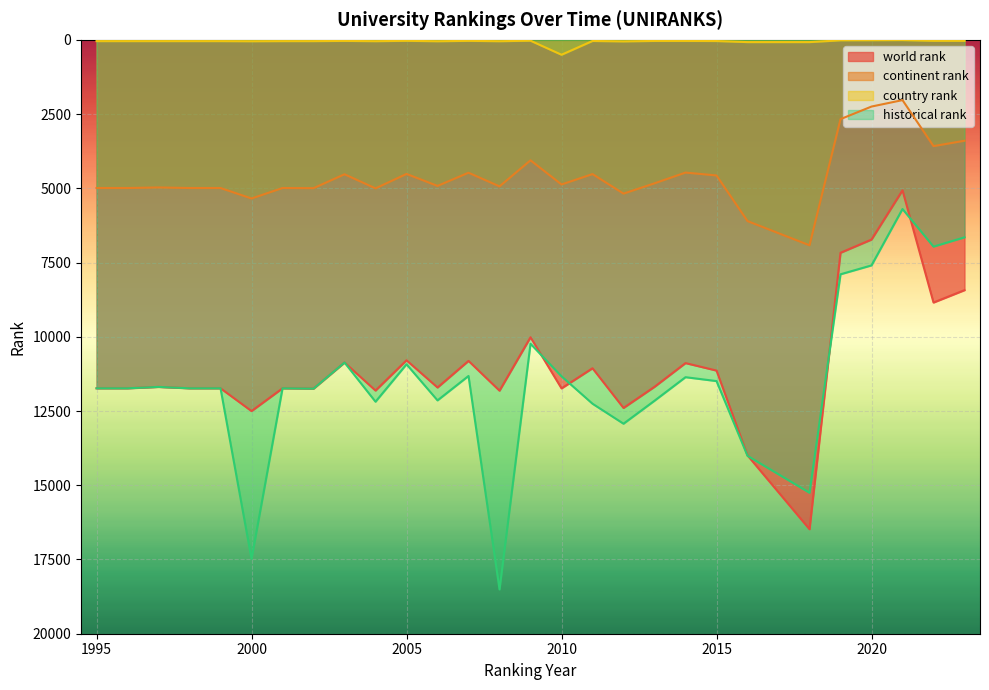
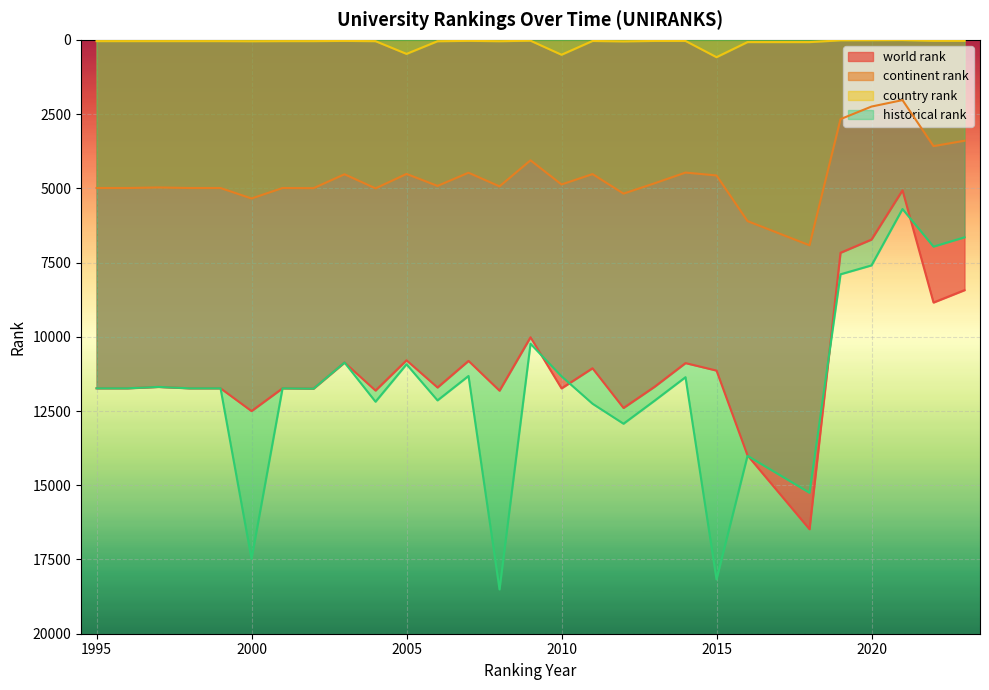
  {
    "country rank": {
      "1995": 0,
      "2000": 0,
-     "2005": 0,
+     "2005": 500,
      "2010": 500,
-     "2015": 0,
+     "2015": 600,
      "2020": 0
    },
    "historical rank": {
      "2000": 17500,
      "2005": 10900,
      "2010": 11300,
-     "2015": 11500,
+     "2015": 18200,
      "2020": 7600
    }
  }
